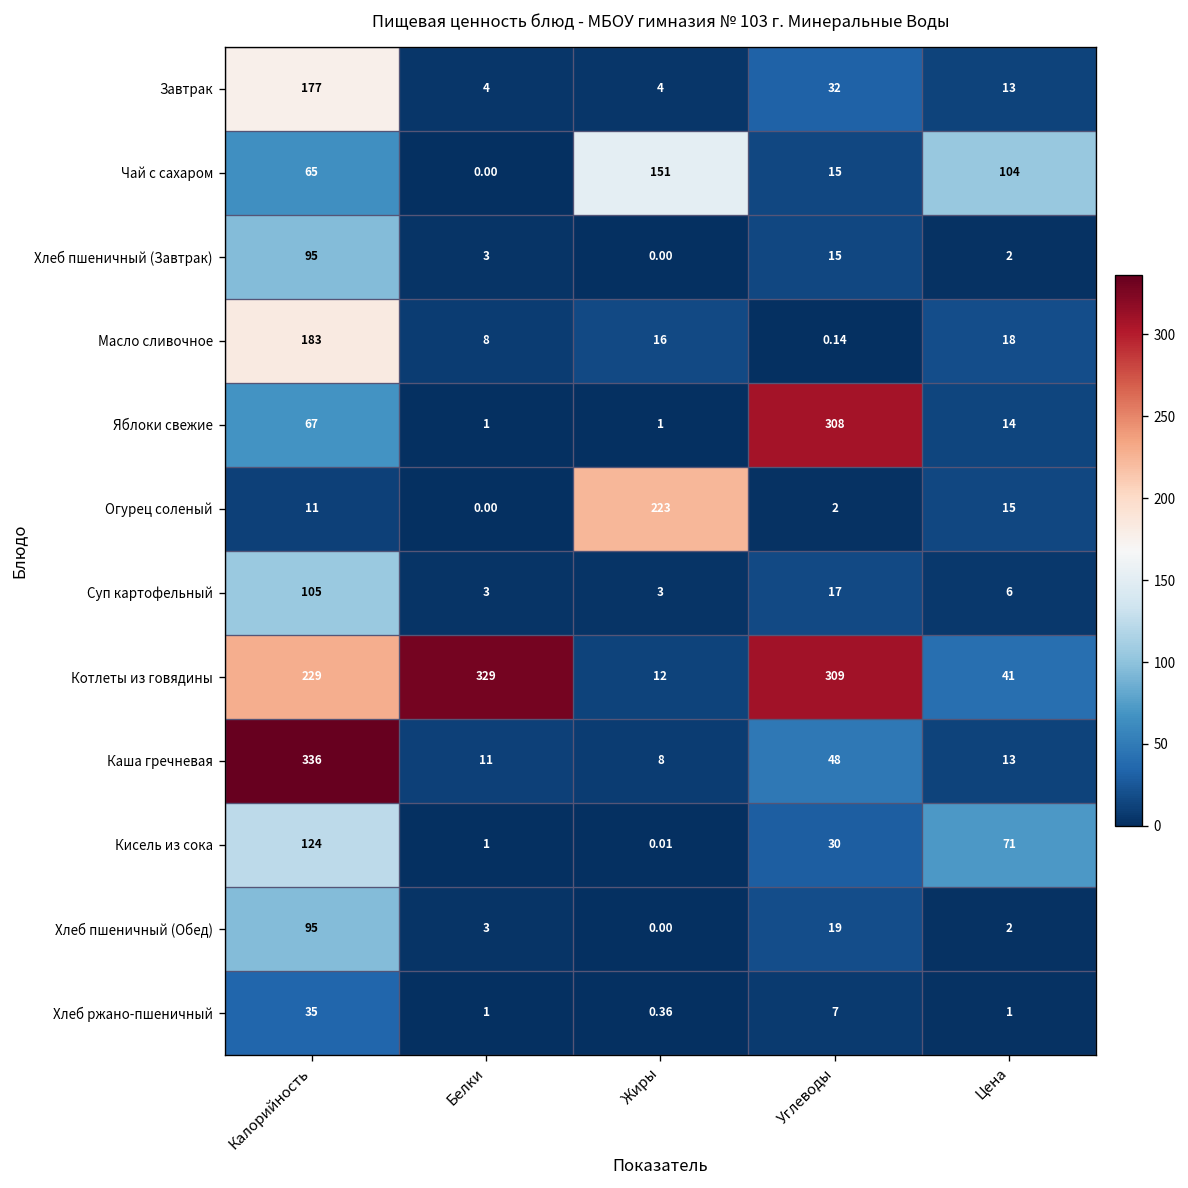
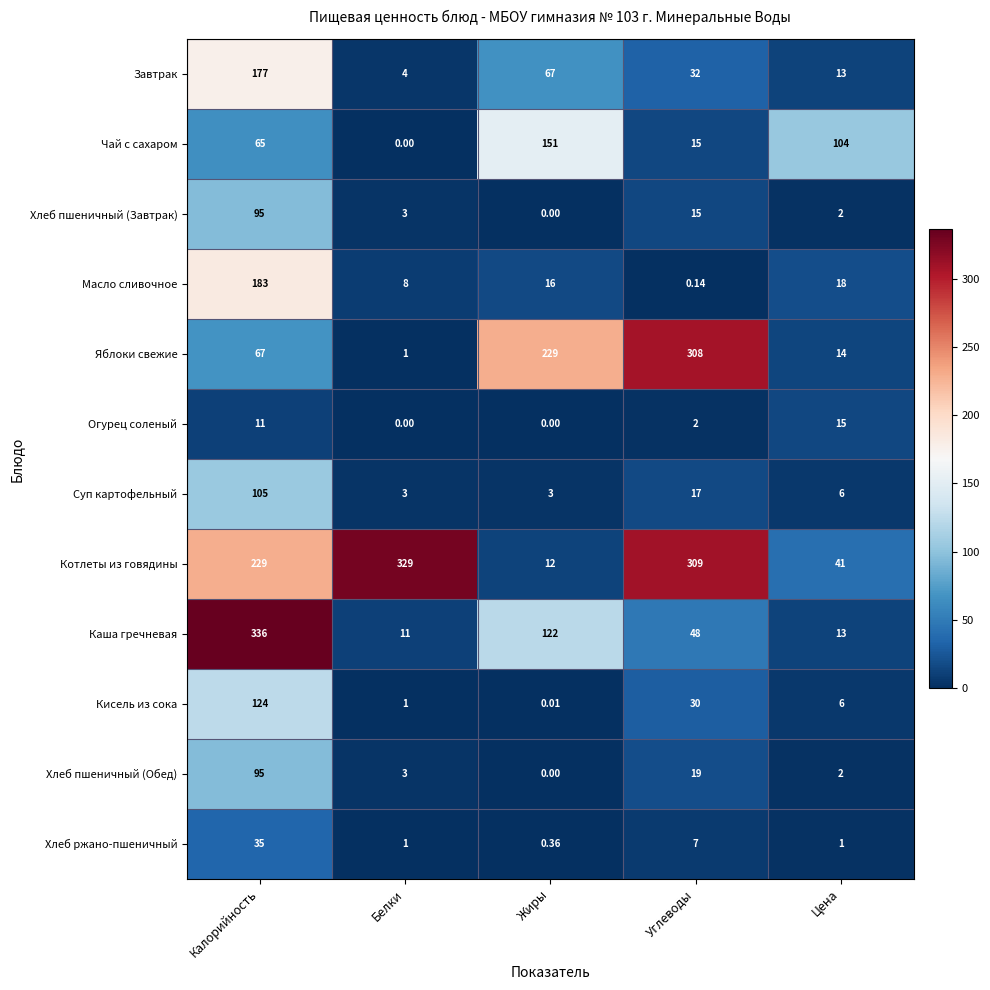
  {
    "Завтрак": {
      "Калорийность": 177,
      "Белки": 4,
-     "Жиры": 4,
+     "Жиры": 67,
      "Углеводы": 32,
      "Цена": 13
    },
    "Чай с сахаром": {
      "Калорийность": 65,
      "Белки": 0.00,
      "Жиры": 151,
      "Углеводы": 15,
      "Цена": 104
    },
    "Хлеб пшеничный (Завтрак)": {
      "Калорийность": 95,
      "Белки": 3,
      "Жиры": 0.00,
      "Углеводы": 15,
      "Цена": 2
    },
    "Масло сливочное": {
      "Калорийность": 183,
      "Белки": 8,
      "Жиры": 16,
      "Углеводы": 0.14,
      "Цена": 18
    },
    "Яблоки свежие": {
      "Калорийность": 67,
      "Белки": 1,
-     "Жиры": 1,
+     "Жиры": 229,
      "Углеводы": 308,
      "Цена": 14
    },
    "Огурец соленый": {
      "Калорийность": 11,
      "Белки": 0.00,
-     "Жиры": 223,
+     "Жиры": 0.00,
      "Углеводы": 2,
      "Цена": 15
    },
    "Суп картофельный": {
      "Калорийность": 105,
      "Белки": 3,
      "Жиры": 3,
      "Углеводы": 17,
      "Цена": 6
    },
    "Котлеты из говядины": {
      "Калорийность": 229,
      "Белки": 329,
      "Жиры": 12,
      "Углеводы": 309,
      "Цена": 41
    },
    "Каша гречневая": {
      "Калорийность": 336,
      "Белки": 11,
-     "Жиры": 8,
+     "Жиры": 122,
      "Углеводы": 48,
      "Цена": 13
    },
    "Кисель из сока": {
      "Калорийность": 124,
      "Белки": 1,
      "Жиры": 0.01,
      "Углеводы": 30,
-     "Цена": 71
+     "Цена": 6
    },
    "Хлеб пшеничный (Обед)": {
      "Калорийность": 95,
      "Белки": 3,
      "Жиры": 0.00,
      "Углеводы": 19,
      "Цена": 2
    },
    "Хлеб ржано-пшеничный": {
      "Калорийность": 35,
      "Белки": 1,
      "Жиры": 0.36,
      "Углеводы": 7,
      "Цена": 1
    }
  }
